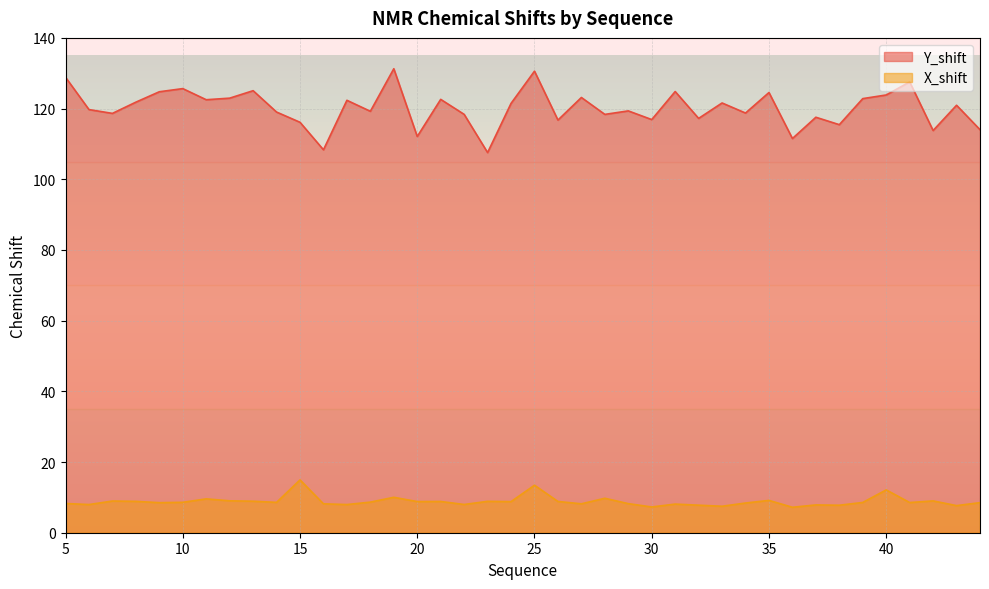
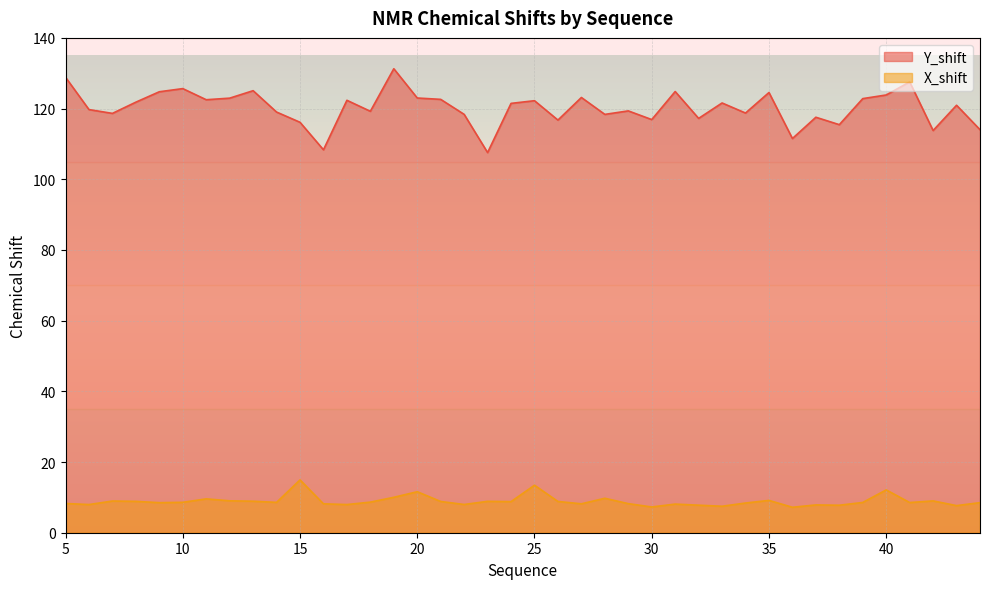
  {
    "Y_shift": {
      "5": 129,
      "10": 126,
      "15": 116,
-     "20": 112,
-     "25": 131,
+     "20": 123,
+     "25": 122,
      "30": 117,
      "35": 125,
      "40": 124
    },
    "X_shift": {
      "5": 8,
      "10": 9,
      "15": 15,
-     "20": 9,
+     "20": 12,
      "25": 13,
      "30": 7,
      "35": 9,
      "40": 12
    }
  }
